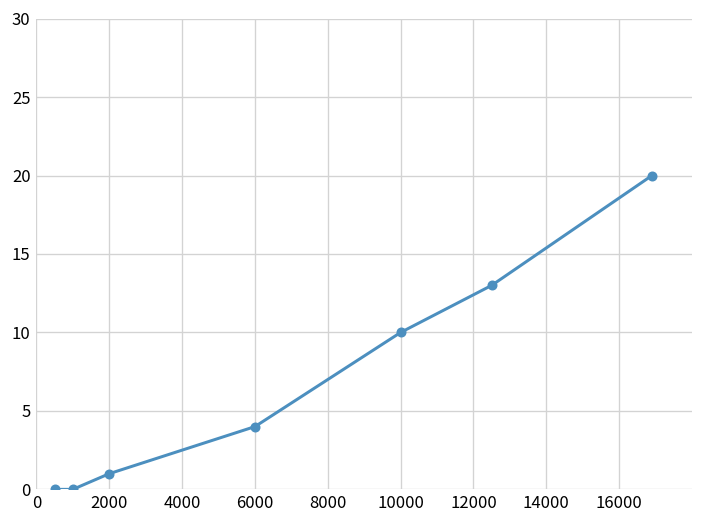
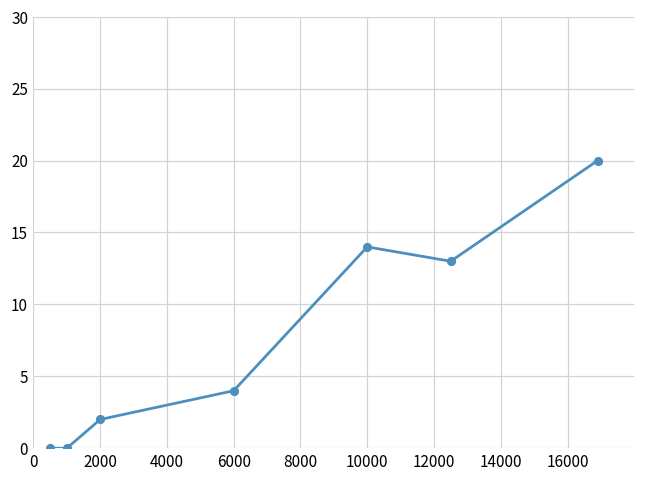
  {
-   "2000": 1,
+   "2000": 2,
    "6000": 4,
-   "10000": 10
+   "10000": 14
  }
